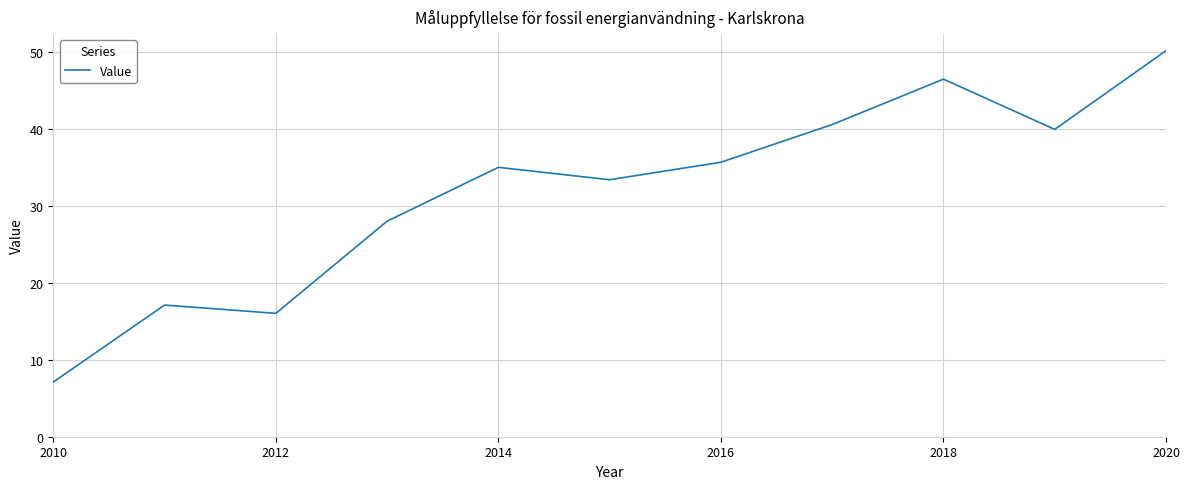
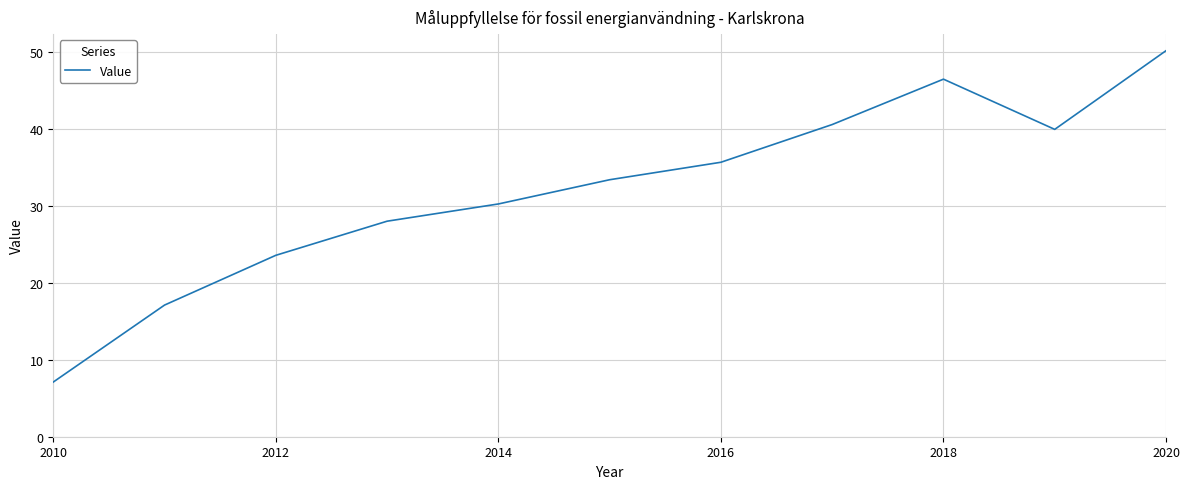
  {
    "2010": 7,
-   "2012": 16,
-   "2014": 35,
+   "2012": 24,
+   "2014": 30,
    "2016": 36,
    "2018": 46,
    "2020": 50
  }
